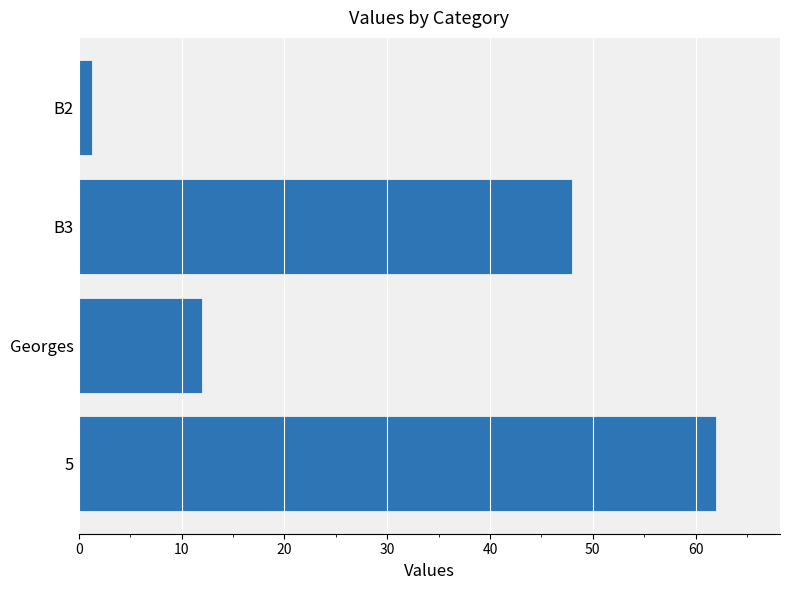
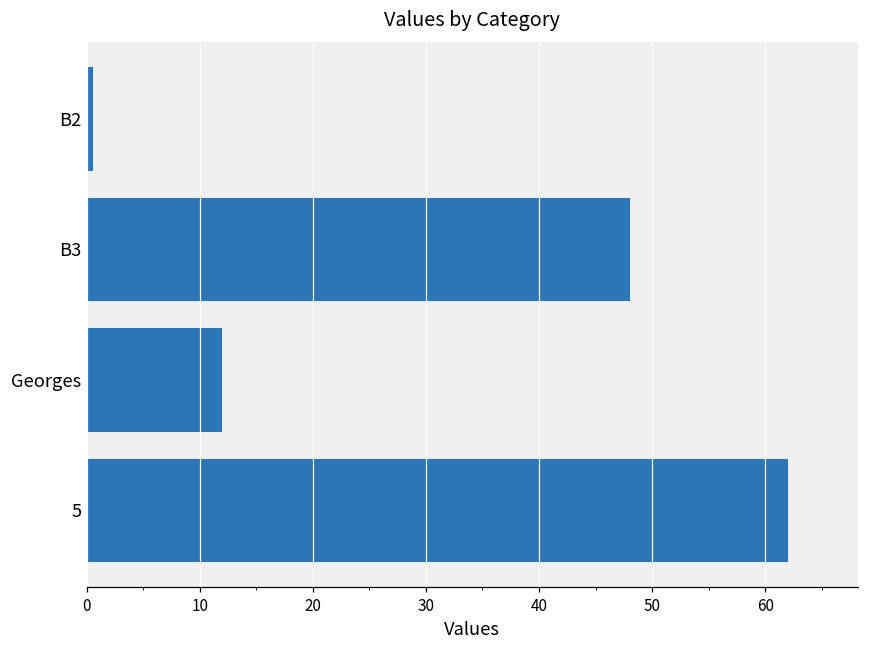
  {
-   "B2": 1.3,
+   "B2": 0.5,
    "B3": 48.0,
    "Georges": 12.0,
    "5": 62.0
  }
